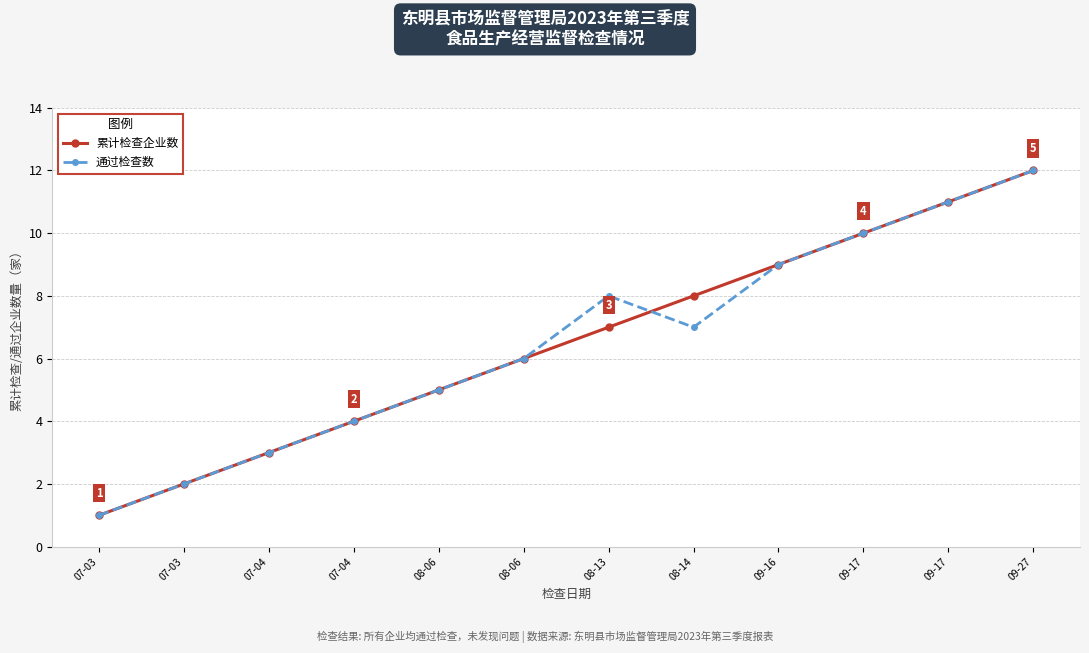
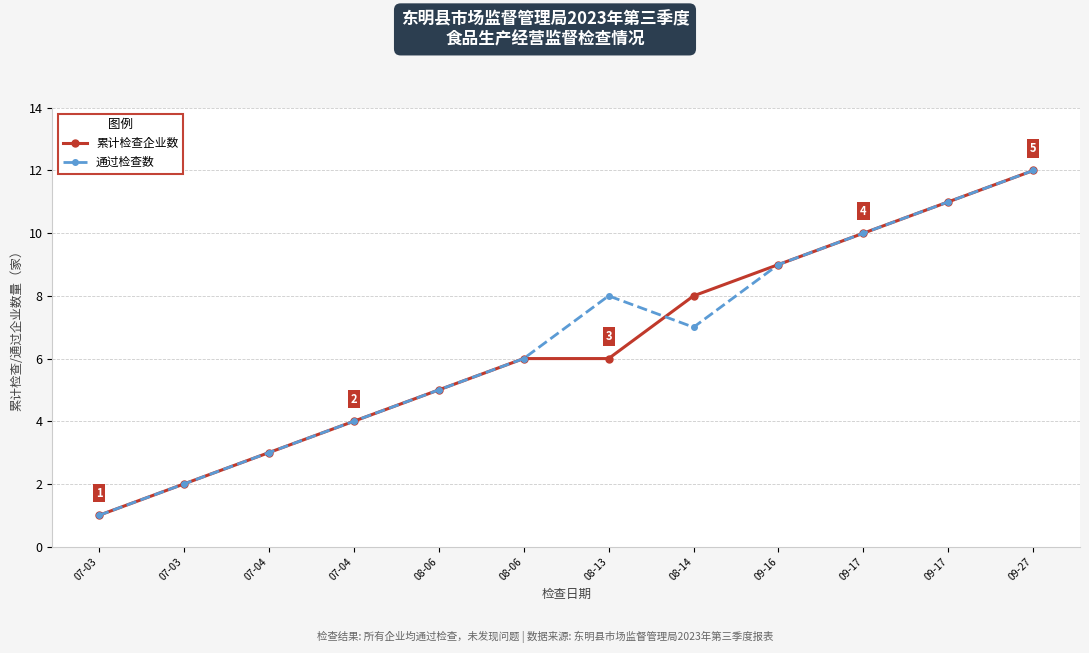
  {
    "累计检查企业数": {
-     "08-13": 7,
+     "08-13": 6,
      "08-14": 8
    },
    "通过检查数": {
      "08-14": 7
    }
  }
